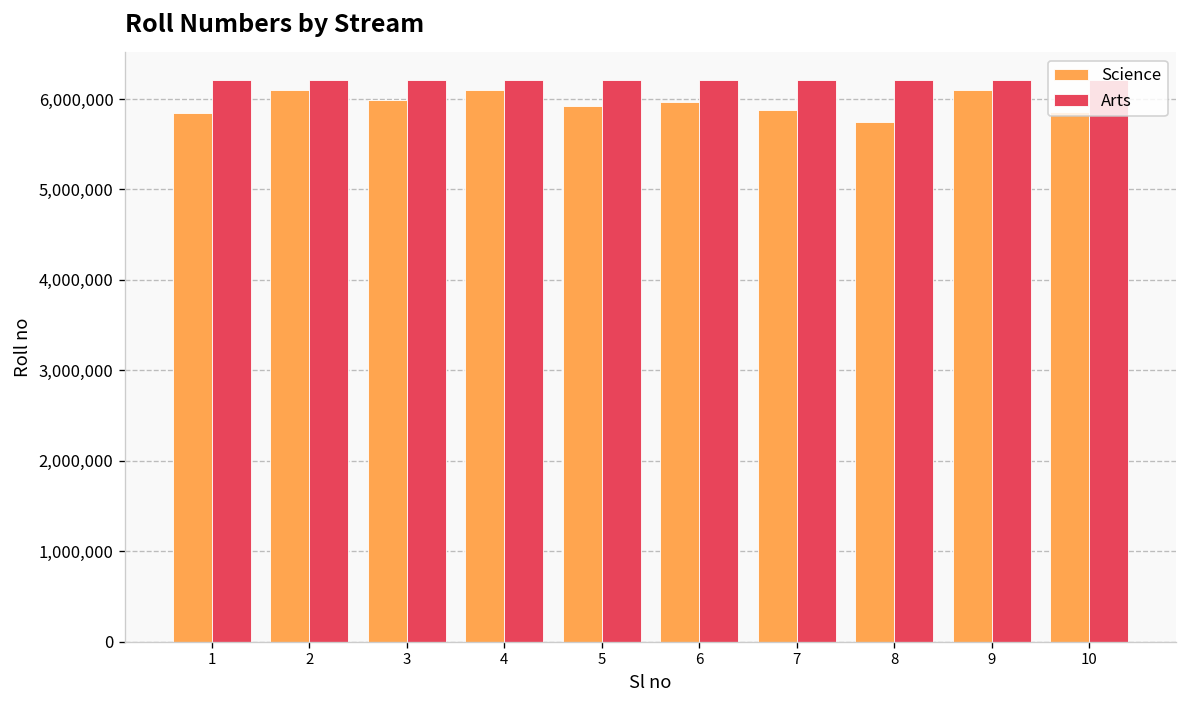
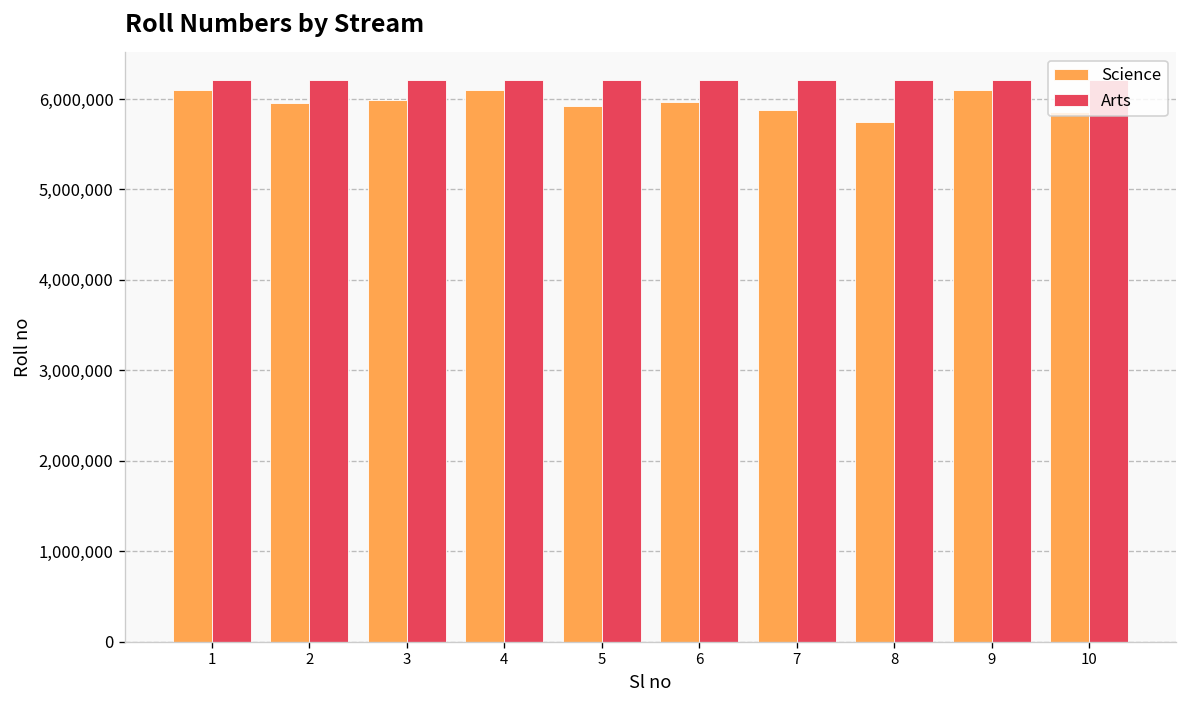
  {
    "Science": {
-     "1": "5,800,000",
-     "2": "6,100,000",
+     "1": "6,100,000",
+     "2": "6,000,000",
      "3": "6,000,000",
      "4": "6,100,000",
      "5": "5,900,000",
      "6": "6,000,000",
      "7": "5,900,000",
      "8": "5,700,000",
      "9": "6,100,000"
    },
    "Arts": {
      "1": "6,200,000",
      "2": "6,200,000",
      "3": "6,200,000",
      "4": "6,200,000",
      "5": "6,200,000",
      "6": "6,200,000",
      "7": "6,200,000",
      "8": "6,200,000",
      "9": "6,200,000"
    }
  }
